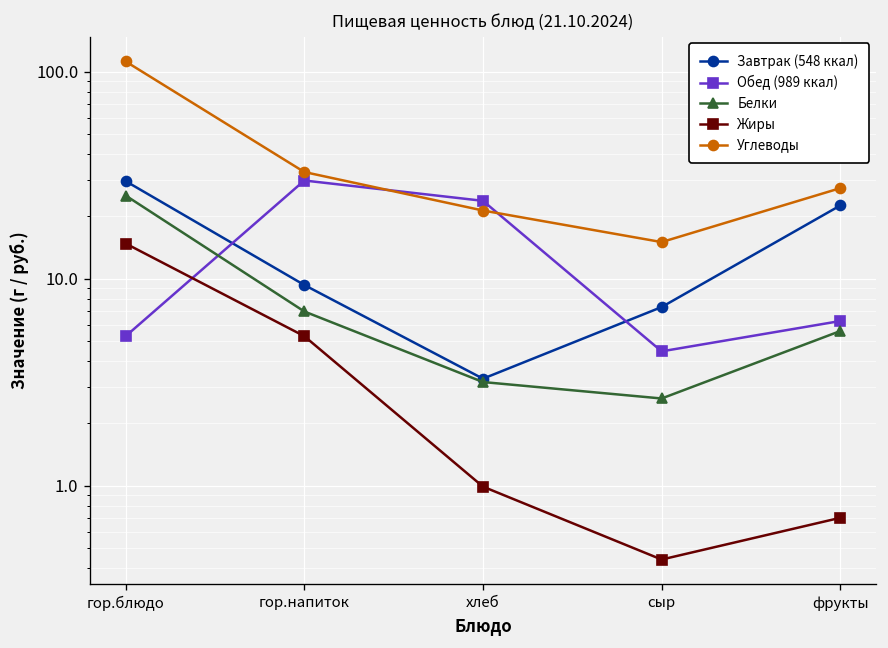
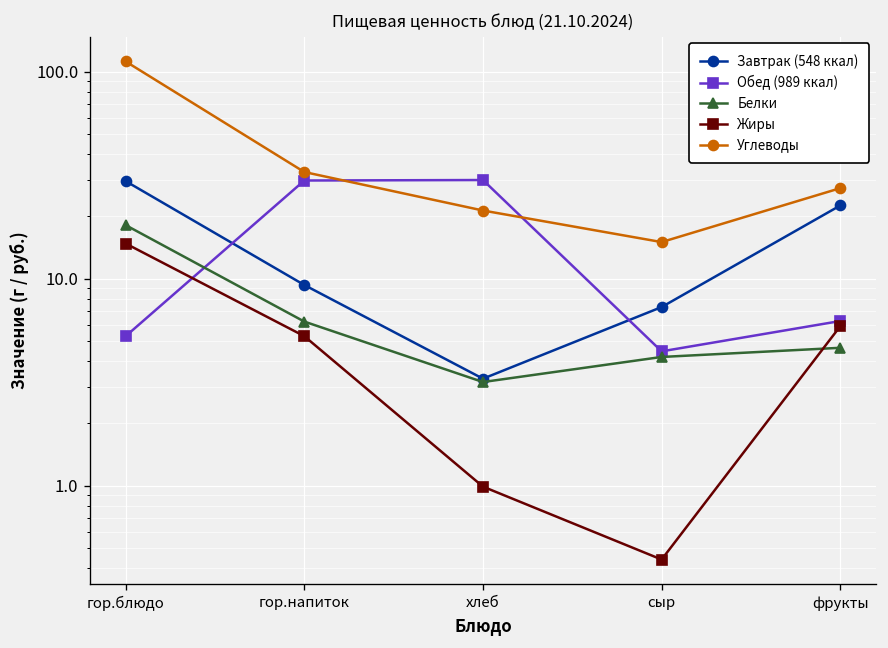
  {
    "Завтрак (548 ккал)": {
      "гор.блюдо": 30,
      "гор.напиток": 9,
      "хлеб": 3.3,
      "сыр": 7.3,
      "фрукты": 23
    },
    "Обед (989 ккал)": {
      "гор.блюдо": 5.3,
      "гор.напиток": 30,
-     "хлеб": 24,
+     "хлеб": 30,
      "сыр": 4.5,
      "фрукты": 6.3
    },
    "Белки": {
-     "гор.блюдо": 25,
-     "гор.напиток": 7.0,
+     "гор.блюдо": 18,
+     "гор.напиток": 6.2,
      "хлеб": 3.2,
-     "сыр": 2.6,
-     "фрукты": 5.6
+     "сыр": 4.2,
+     "фрукты": 4.6
    },
    "Жиры": {
      "гор.блюдо": 15,
      "гор.напиток": 5.3,
      "хлеб": 1.0,
      "сыр": 0.44,
-     "фрукты": 0.7
+     "фрукты": 5.9
    },
    "Углеводы": {
      "гор.блюдо": 110,
      "гор.напиток": 33,
      "хлеб": 21,
      "сыр": 15,
      "фрукты": 27
    }
  }
